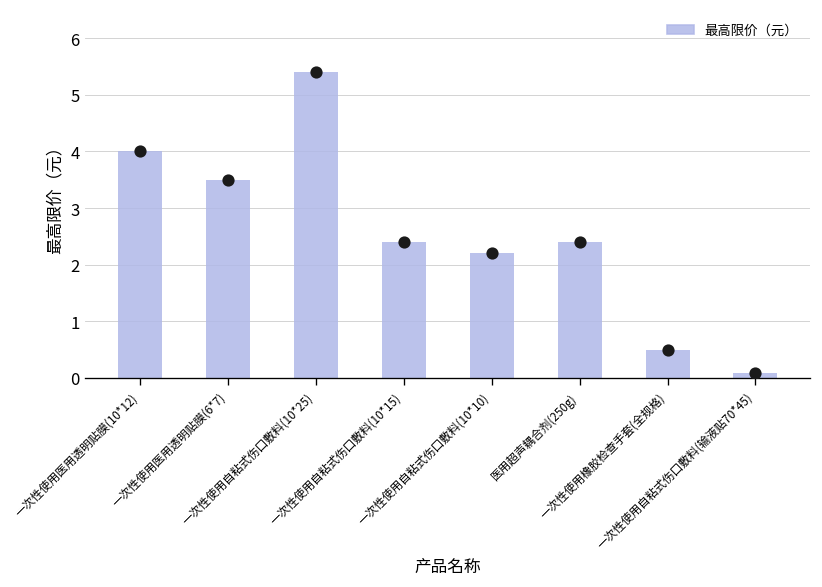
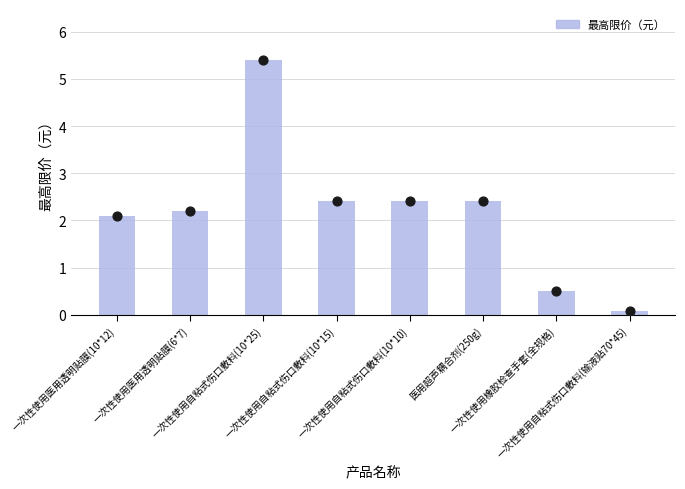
  {
    "最高限价（元）": {
-     "一次性使用医用透明贴膜(10*12)": 4.0,
-     "一次性使用医用透明贴膜(6*7)": 3.5,
+     "一次性使用医用透明贴膜(10*12)": 2.1,
+     "一次性使用医用透明贴膜(6*7)": 2.2,
      "一次性使用自粘式伤口敷料(10*25)": 5.4,
      "一次性使用自粘式伤口敷料(10*15)": 2.4,
-     "一次性使用自粘式伤口敷料(10*10)": 2.2,
+     "一次性使用自粘式伤口敷料(10*10)": 2.4,
      "医用超声耦合剂(250g)": 2.4,
      "一次性使用橡胶检查手套(全规格)": 0.5,
      "一次性使用自粘式伤口敷料(输液贴70*45)": 0.1
    }
  }
